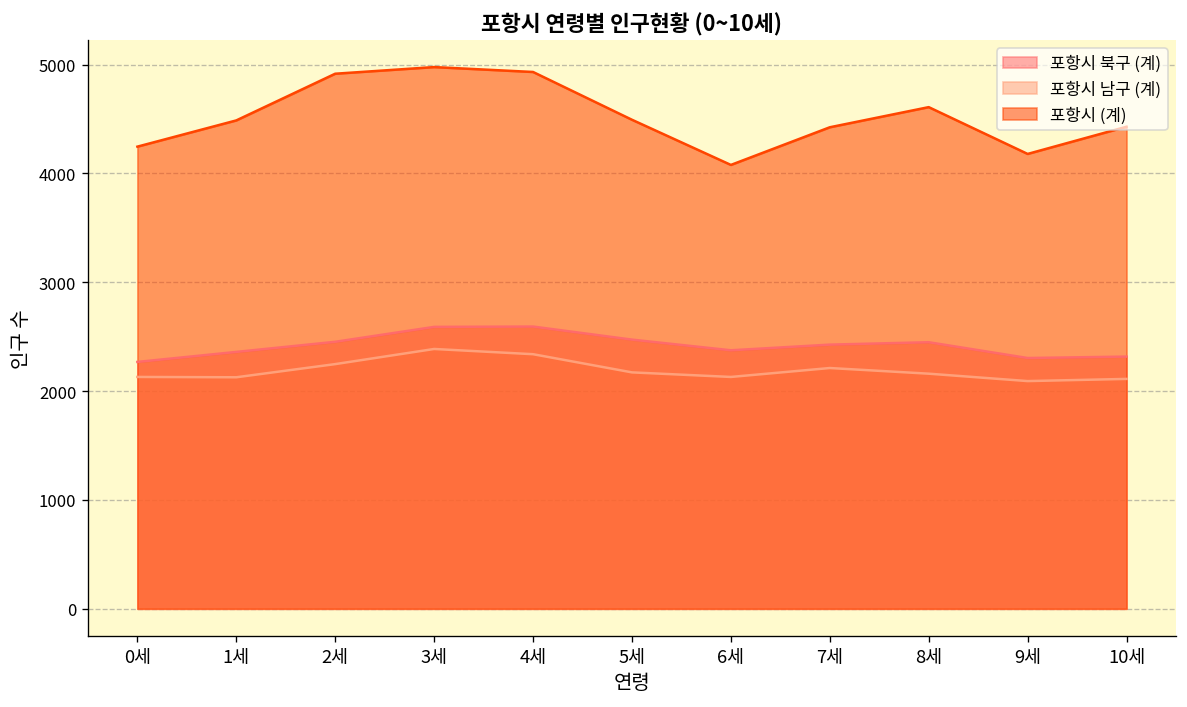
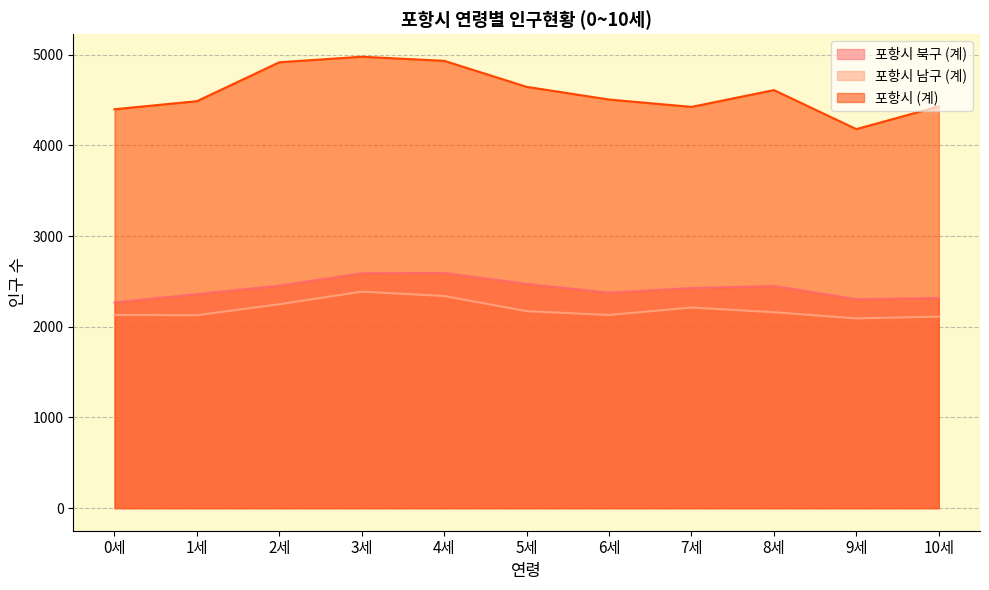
  {
    "포항시 (계)": {
-     "0세": 4200,
+     "0세": 4400,
      "1세": 4500,
      "2세": 4900,
      "3세": 5000,
      "4세": 4900,
-     "5세": 4500,
-     "6세": 4100,
+     "5세": 4600,
+     "6세": 4500,
      "7세": 4400,
      "8세": 4600,
      "9세": 4200
    }
  }
